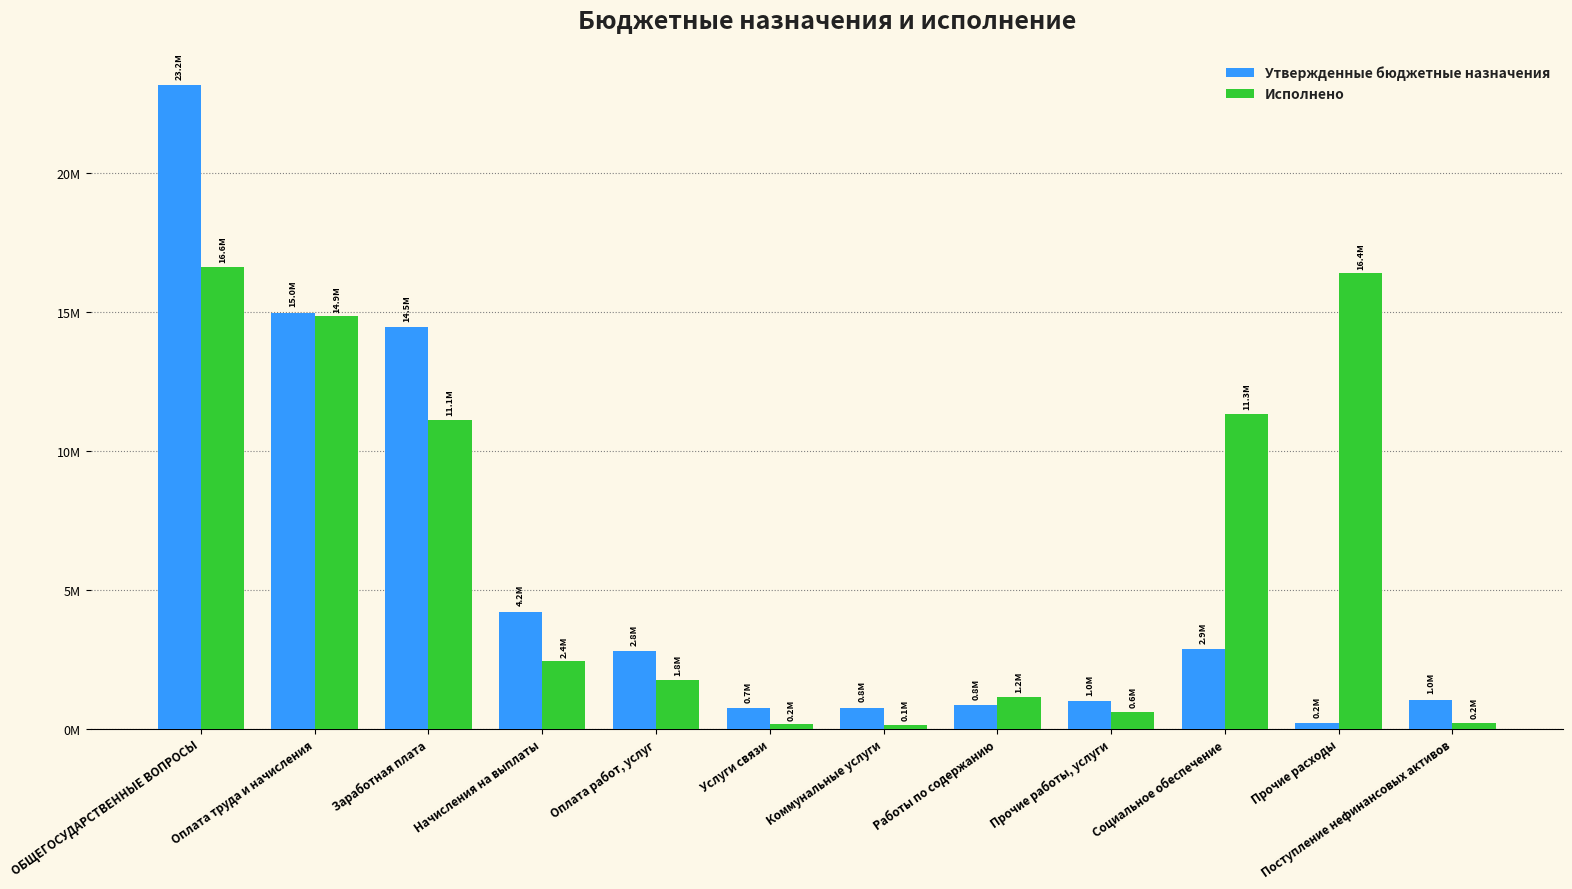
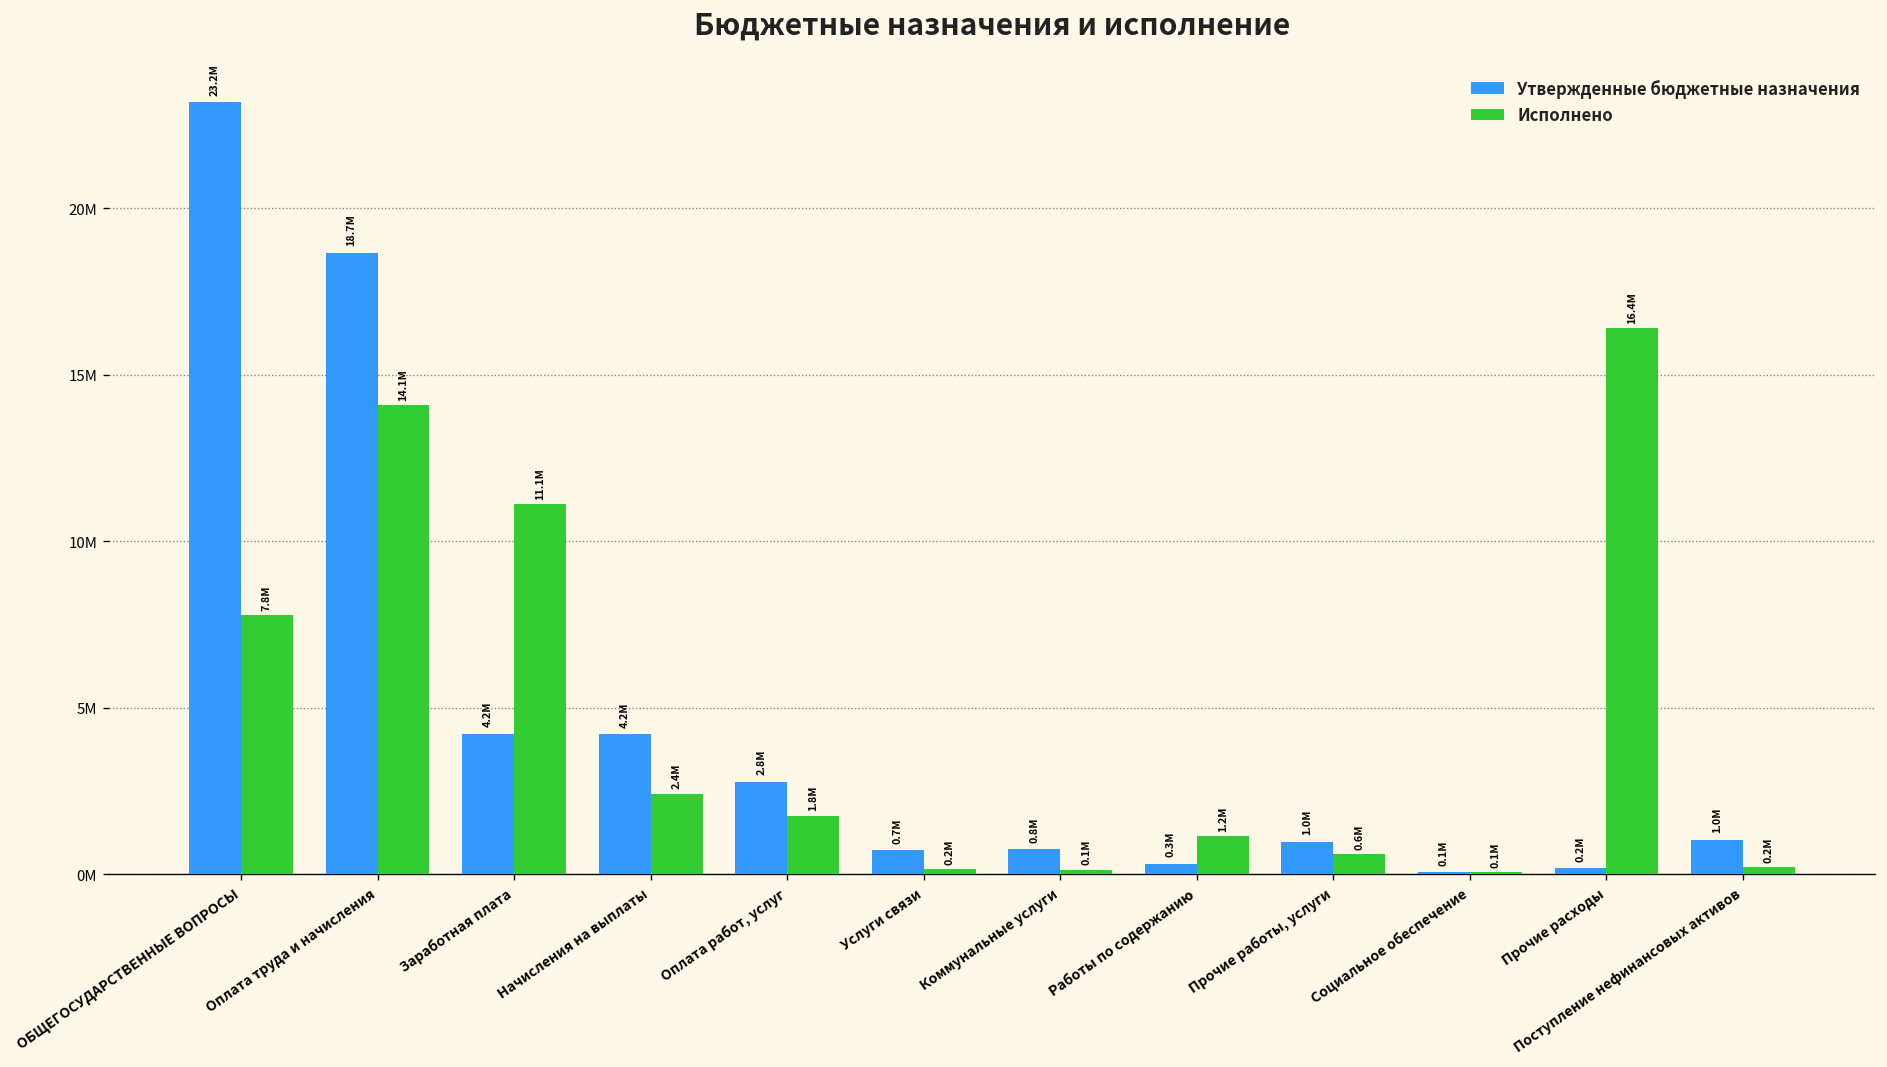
  {
    "Утвержденные бюджетные назначения": {
      "ОБЩЕГОСУДАРСТВЕННЫЕ ВОПРОСЫ": "23.2M",
-     "Оплата труда и начисления": "15.0M",
-     "Заработная плата": "14.5M",
+     "Оплата труда и начисления": "18.7M",
+     "Заработная плата": "4.2M",
      "Начисления на выплаты": "4.2M",
      "Оплата работ, услуг": "2.8M",
      "Услуги связи": "0.7M",
      "Коммунальные услуги": "0.8M",
-     "Работы по содержанию": "0.8M",
+     "Работы по содержанию": "0.3M",
      "Прочие работы, услуги": "1.0M",
-     "Социальное обеспечение": "2.9M",
+     "Социальное обеспечение": "0.1M",
      "Прочие расходы": "0.2M",
      "Поступление нефинансовых активов": "1.0M"
    },
    "Исполнено": {
-     "ОБЩЕГОСУДАРСТВЕННЫЕ ВОПРОСЫ": "16.6M",
-     "Оплата труда и начисления": "14.9M",
+     "ОБЩЕГОСУДАРСТВЕННЫЕ ВОПРОСЫ": "7.8M",
+     "Оплата труда и начисления": "14.1M",
      "Заработная плата": "11.1M",
      "Начисления на выплаты": "2.4M",
      "Оплата работ, услуг": "1.8M",
      "Услуги связи": "0.2M",
      "Коммунальные услуги": "0.1M",
      "Работы по содержанию": "1.2M",
      "Прочие работы, услуги": "0.6M",
-     "Социальное обеспечение": "11.3M",
+     "Социальное обеспечение": "0.1M",
      "Прочие расходы": "16.4M",
      "Поступление нефинансовых активов": "0.2M"
    }
  }
